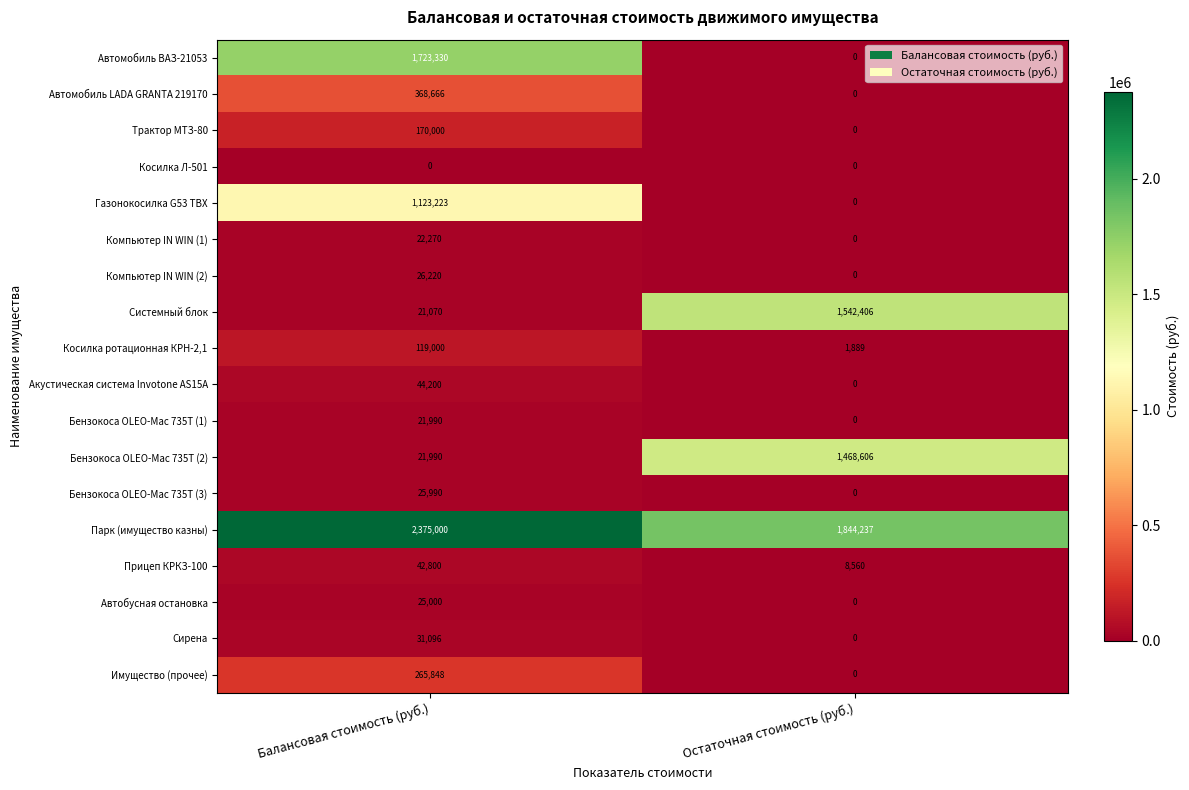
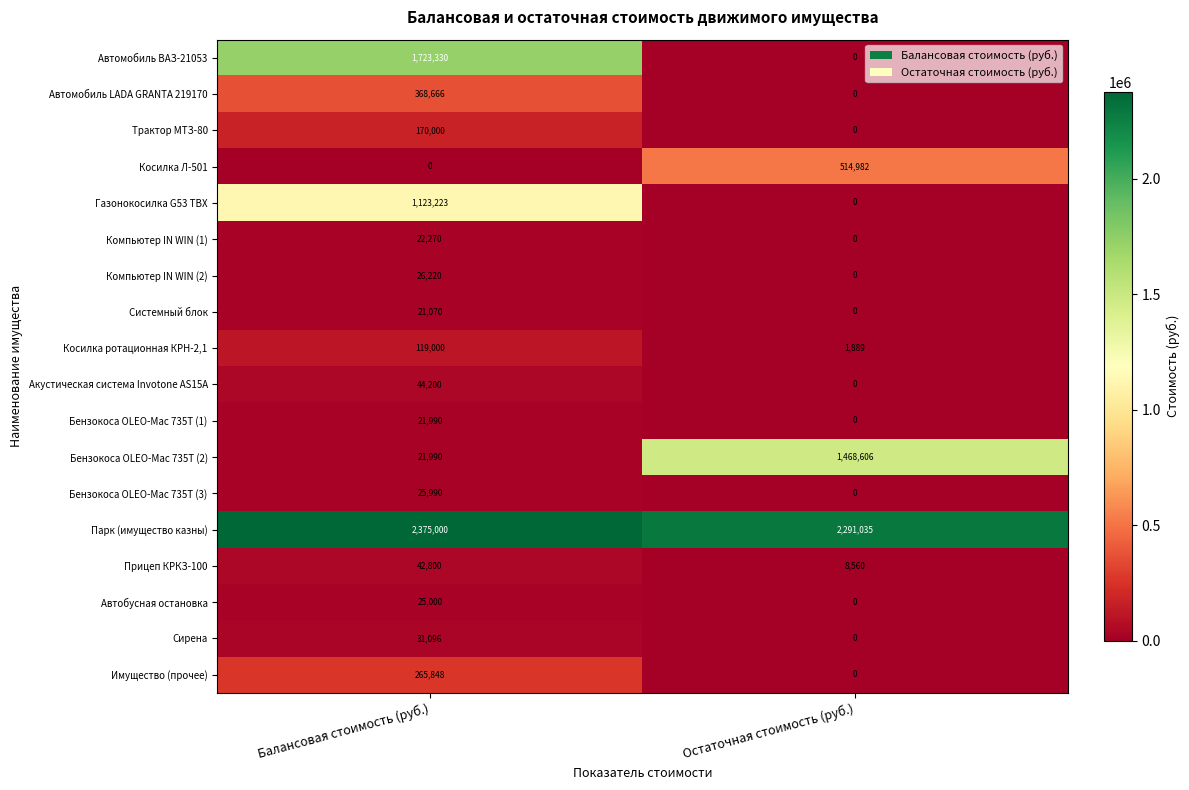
  {
    "Автомобиль ВАЗ-21053": {
      "Балансовая стоимость (руб.)": "1,723,330",
      "Остаточная стоимость (руб.)": "0"
    },
    "Автомобиль LADA GRANTA 219170": {
      "Балансовая стоимость (руб.)": "368,666",
      "Остаточная стоимость (руб.)": "0"
    },
    "Трактор МТЗ-80": {
      "Балансовая стоимость (руб.)": "170,000",
      "Остаточная стоимость (руб.)": "0"
    },
    "Косилка Л-501": {
      "Балансовая стоимость (руб.)": "0",
-     "Остаточная стоимость (руб.)": "0"
+     "Остаточная стоимость (руб.)": "514,982"
    },
    "Газонокосилка G53 TBX": {
      "Балансовая стоимость (руб.)": "1,123,223",
      "Остаточная стоимость (руб.)": "0"
    },
    "Компьютер IN WIN (1)": {
      "Балансовая стоимость (руб.)": "22,270",
      "Остаточная стоимость (руб.)": "0"
    },
    "Компьютер IN WIN (2)": {
      "Балансовая стоимость (руб.)": "26,220",
      "Остаточная стоимость (руб.)": "0"
    },
    "Системный блок": {
      "Балансовая стоимость (руб.)": "21,070",
-     "Остаточная стоимость (руб.)": "1,542,406"
+     "Остаточная стоимость (руб.)": "0"
    },
    "Косилка ротационная КРН-2,1": {
      "Балансовая стоимость (руб.)": "119,000",
      "Остаточная стоимость (руб.)": "1,889"
    },
    "Акустическая система Invotone AS15A": {
      "Балансовая стоимость (руб.)": "44,200",
      "Остаточная стоимость (руб.)": "0"
    },
    "Бензокоса OLEO-Mac 735T (1)": {
      "Балансовая стоимость (руб.)": "21,990",
      "Остаточная стоимость (руб.)": "0"
    },
    "Бензокоса OLEO-Mac 735T (2)": {
      "Балансовая стоимость (руб.)": "21,990",
      "Остаточная стоимость (руб.)": "1,468,606"
    },
    "Бензокоса OLEO-Mac 735T (3)": {
      "Балансовая стоимость (руб.)": "25,990",
      "Остаточная стоимость (руб.)": "0"
    },
    "Парк (имущество казны)": {
      "Балансовая стоимость (руб.)": "2,375,000",
-     "Остаточная стоимость (руб.)": "1,844,237"
+     "Остаточная стоимость (руб.)": "2,291,035"
    },
    "Прицеп КРКЗ-100": {
      "Балансовая стоимость (руб.)": "42,800",
      "Остаточная стоимость (руб.)": "8,560"
    },
    "Автобусная остановка": {
      "Балансовая стоимость (руб.)": "25,000",
      "Остаточная стоимость (руб.)": "0"
    },
    "Сирена": {
      "Балансовая стоимость (руб.)": "31,096",
      "Остаточная стоимость (руб.)": "0"
    },
    "Имущество (прочее)": {
      "Балансовая стоимость (руб.)": "265,848",
      "Остаточная стоимость (руб.)": "0"
    }
  }
